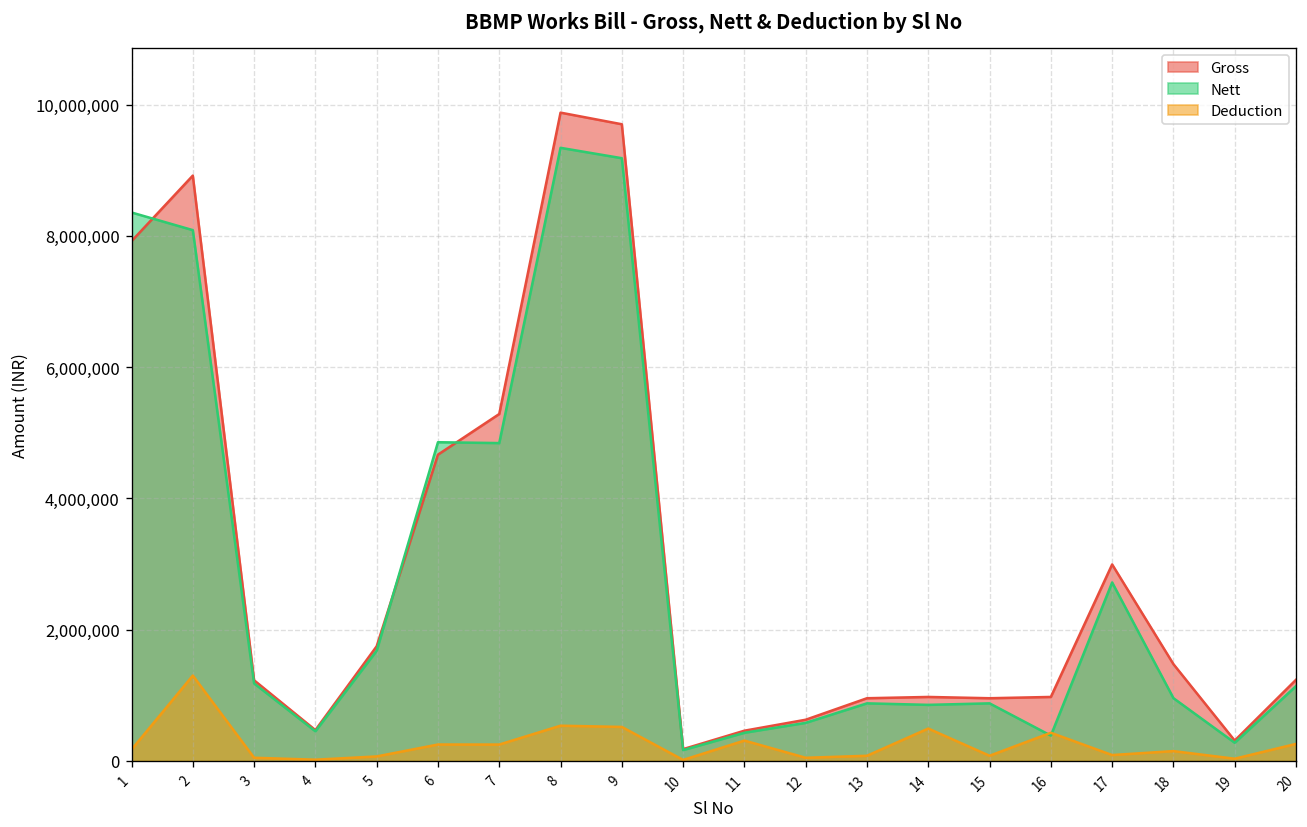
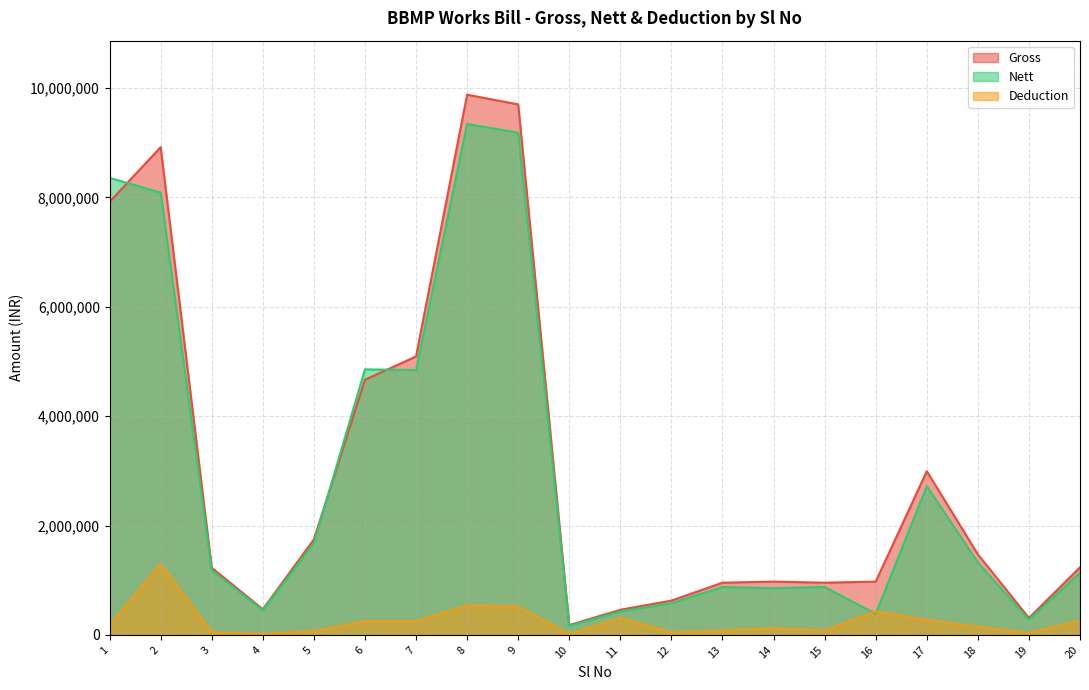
  {
    "Gross": {
      "1": "7,900,000",
      "2": "8,900,000",
      "3": "1,200,000",
      "5": "1,700,000",
      "6": "4,700,000",
-     "7": "5,300,000",
+     "7": "5,100,000",
      "8": "9,900,000",
      "9": "9,700,000",
      "12": "600,000",
      "13": "1,000,000",
      "14": "1,000,000",
      "15": "1,000,000",
      "16": "1,000,000",
      "17": "3,000,000",
      "18": "1,500,000",
      "20": "1,200,000"
    },
    "Nett": {
      "1": "8,400,000",
      "2": "8,100,000",
      "3": "1,200,000",
      "5": "1,700,000",
      "6": "4,900,000",
      "7": "4,800,000",
      "8": "9,300,000",
      "9": "9,200,000",
      "12": "600,000",
      "13": "900,000",
      "14": "900,000",
      "15": "900,000",
      "17": "2,700,000",
-     "18": "1,000,000",
+     "18": "1,300,000",
      "20": "1,100,000"
    },
    "Deduction": {
      "1": "200,000",
      "2": "1,300,000",
      "3": "0",
      "4": "0",
      "5": "100,000",
      "6": "200,000",
      "7": "200,000",
      "8": "500,000",
      "9": "500,000",
      "10": "0",
      "11": "300,000",
      "12": "0",
      "13": "100,000",
-     "14": "500,000",
+     "14": "100,000",
      "15": "100,000",
-     "17": "100,000",
+     "17": "300,000",
      "18": "100,000",
      "19": "0",
      "20": "300,000"
    }
  }
